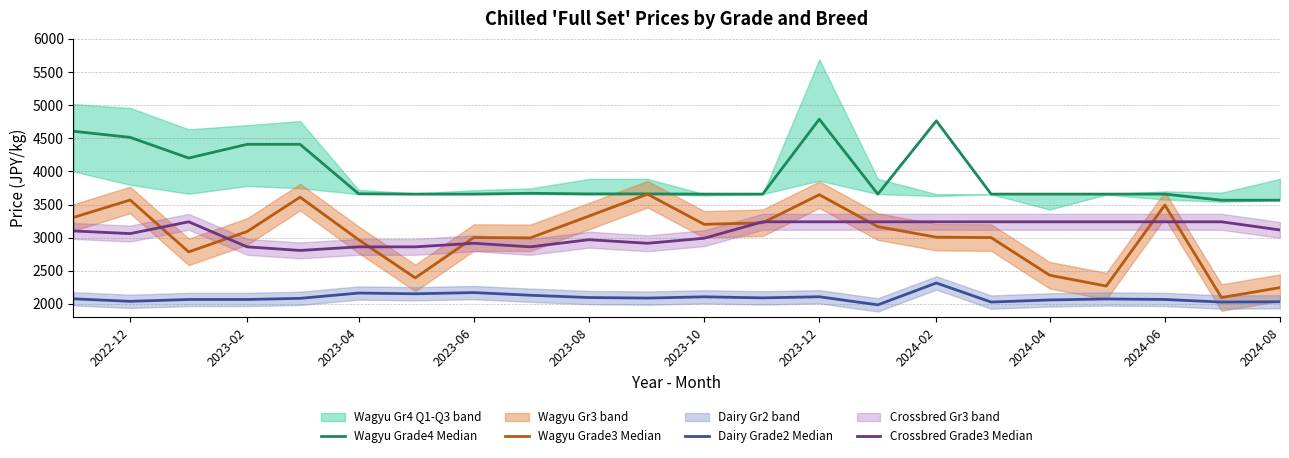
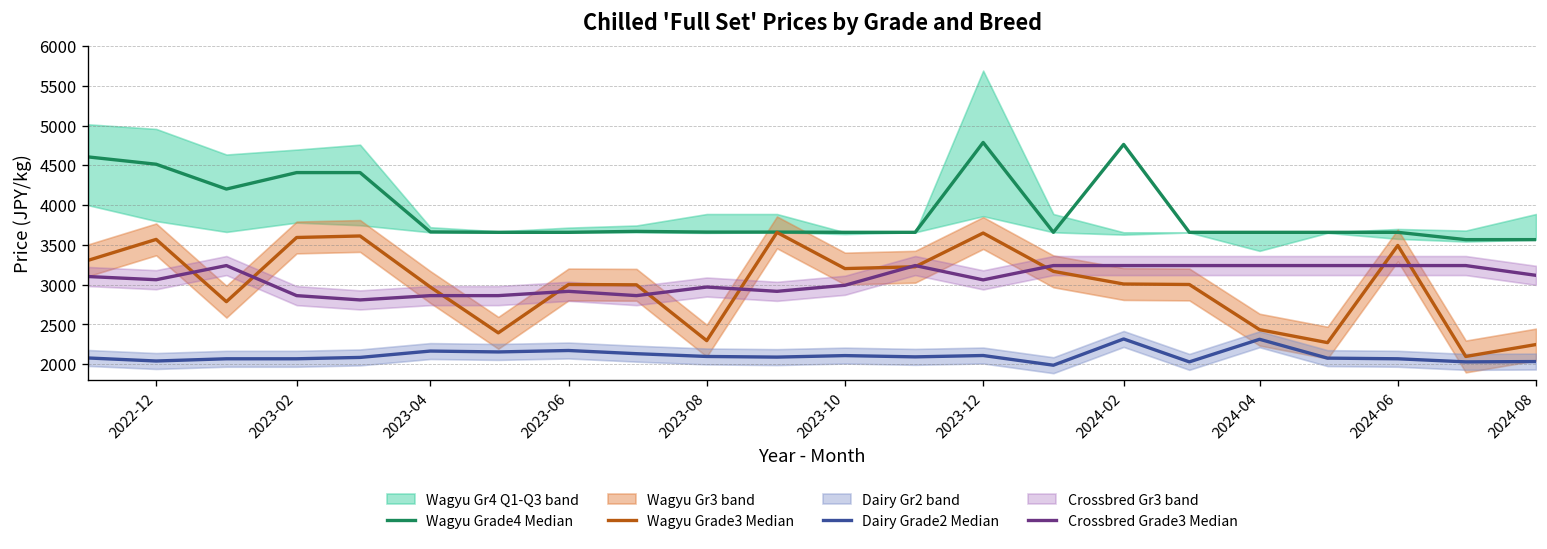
  {
    "Wagyu Grade4 Median": {
      "2022-12": 4500,
      "2023-02": 4400,
      "2023-04": 3700,
      "2023-06": 3700,
      "2023-08": 3700,
      "2023-12": 4800,
      "2024-02": 4800,
      "2024-08": 3600
    },
    "Wagyu Grade3 Median": {
      "2022-12": 3600,
-     "2023-02": 3100,
-     "2023-08": 3300,
+     "2023-02": 3600,
+     "2023-08": 2300,
      "2023-10": 3200,
      "2023-12": 3600,
      "2024-02": 3000,
      "2024-06": 3500,
      "2024-08": 2200
    },
    "Dairy Grade2 Median": {
      "2022-12": 2000,
      "2023-02": 2100,
      "2023-04": 2200,
      "2023-06": 2200,
      "2023-08": 2100,
      "2023-10": 2100,
      "2023-12": 2100,
      "2024-02": 2300,
-     "2024-04": 2100,
+     "2024-04": 2300,
      "2024-06": 2100,
      "2024-08": 2000
    },
    "Crossbred Grade3 Median": {
      "2022-12": 3100,
      "2023-02": 2900,
      "2023-04": 2900,
      "2023-06": 2900,
      "2023-08": 3000,
      "2023-10": 3000,
-     "2023-12": 3200,
+     "2023-12": 3100,
      "2024-04": 3200,
      "2024-06": 3200,
      "2024-08": 3100
    }
  }
